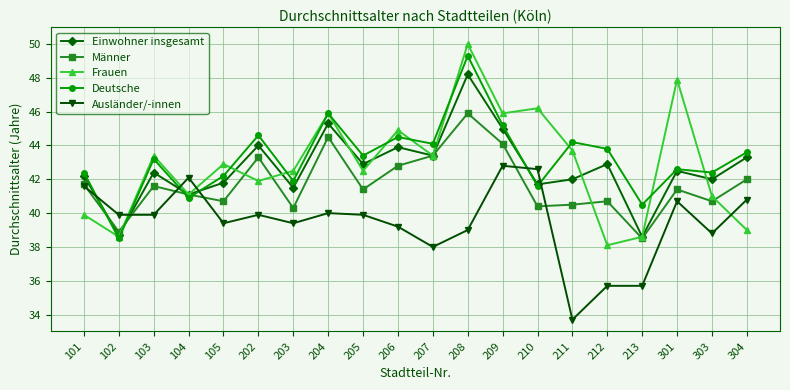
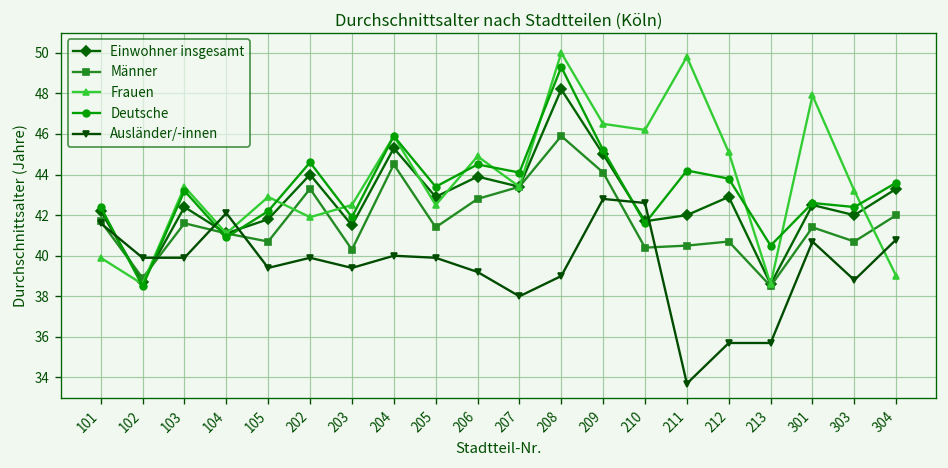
  {
    "Frauen": {
      "101": 39.9,
      "103": 43.4,
      "105": 42.9,
      "202": 41.9,
      "203": 42.5,
      "205": 42.5,
      "206": 44.9,
      "208": 50.0,
-     "209": 45.9,
+     "209": 46.5,
      "210": 46.2,
-     "211": 43.7,
-     "212": 38.1,
+     "211": 49.8,
+     "212": 45.1,
      "301": 47.9,
-     "303": 41.0,
+     "303": 43.2,
      "304": 39.0
    }
  }
